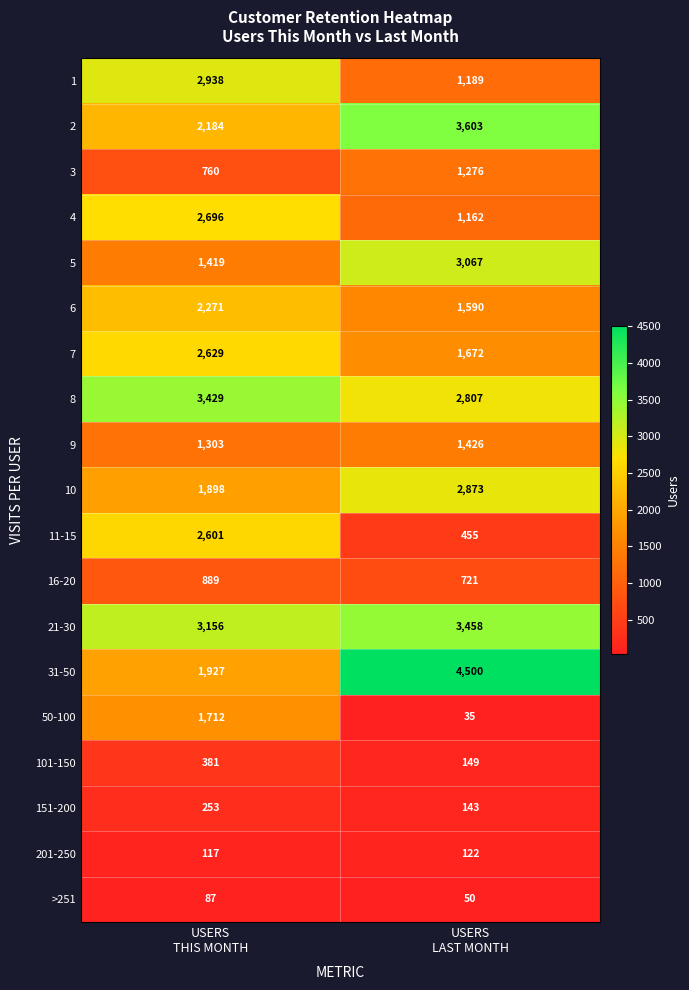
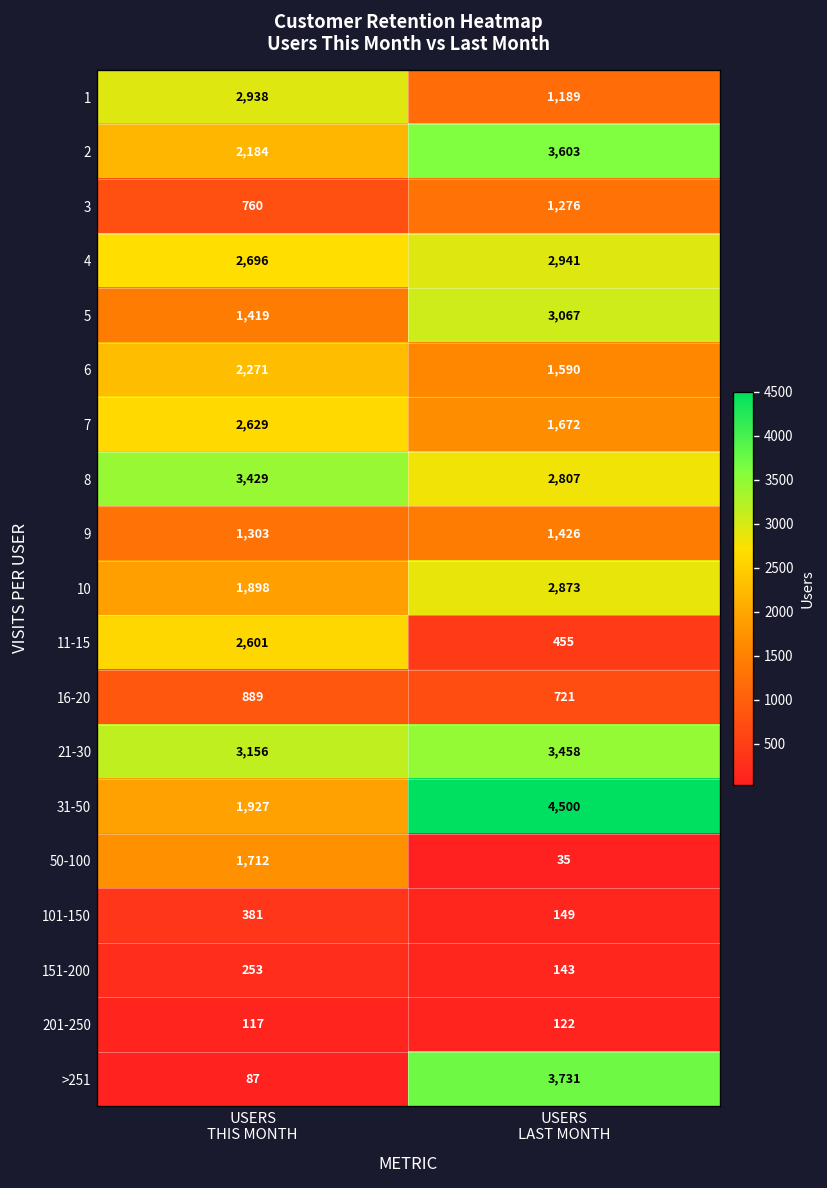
  {
    "1": {
      "USERS THIS MONTH": "2,938",
      "USERS LAST MONTH": "1,189"
    },
    "2": {
      "USERS THIS MONTH": "2,184",
      "USERS LAST MONTH": "3,603"
    },
    "3": {
      "USERS THIS MONTH": "760",
      "USERS LAST MONTH": "1,276"
    },
    "4": {
      "USERS THIS MONTH": "2,696",
-     "USERS LAST MONTH": "1,162"
+     "USERS LAST MONTH": "2,941"
    },
    "5": {
      "USERS THIS MONTH": "1,419",
      "USERS LAST MONTH": "3,067"
    },
    "6": {
      "USERS THIS MONTH": "2,271",
      "USERS LAST MONTH": "1,590"
    },
    "7": {
      "USERS THIS MONTH": "2,629",
      "USERS LAST MONTH": "1,672"
    },
    "8": {
      "USERS THIS MONTH": "3,429",
      "USERS LAST MONTH": "2,807"
    },
    "9": {
      "USERS THIS MONTH": "1,303",
      "USERS LAST MONTH": "1,426"
    },
    "10": {
      "USERS THIS MONTH": "1,898",
      "USERS LAST MONTH": "2,873"
    },
    "11-15": {
      "USERS THIS MONTH": "2,601",
      "USERS LAST MONTH": "455"
    },
    "16-20": {
      "USERS THIS MONTH": "889",
      "USERS LAST MONTH": "721"
    },
    "21-30": {
      "USERS THIS MONTH": "3,156",
      "USERS LAST MONTH": "3,458"
    },
    "31-50": {
      "USERS THIS MONTH": "1,927",
      "USERS LAST MONTH": "4,500"
    },
    "50-100": {
      "USERS THIS MONTH": "1,712",
      "USERS LAST MONTH": "35"
    },
    "101-150": {
      "USERS THIS MONTH": "381",
      "USERS LAST MONTH": "149"
    },
    "151-200": {
      "USERS THIS MONTH": "253",
      "USERS LAST MONTH": "143"
    },
    "201-250": {
      "USERS THIS MONTH": "117",
      "USERS LAST MONTH": "122"
    },
    ">251": {
      "USERS THIS MONTH": "87",
-     "USERS LAST MONTH": "50"
+     "USERS LAST MONTH": "3,731"
    }
  }
